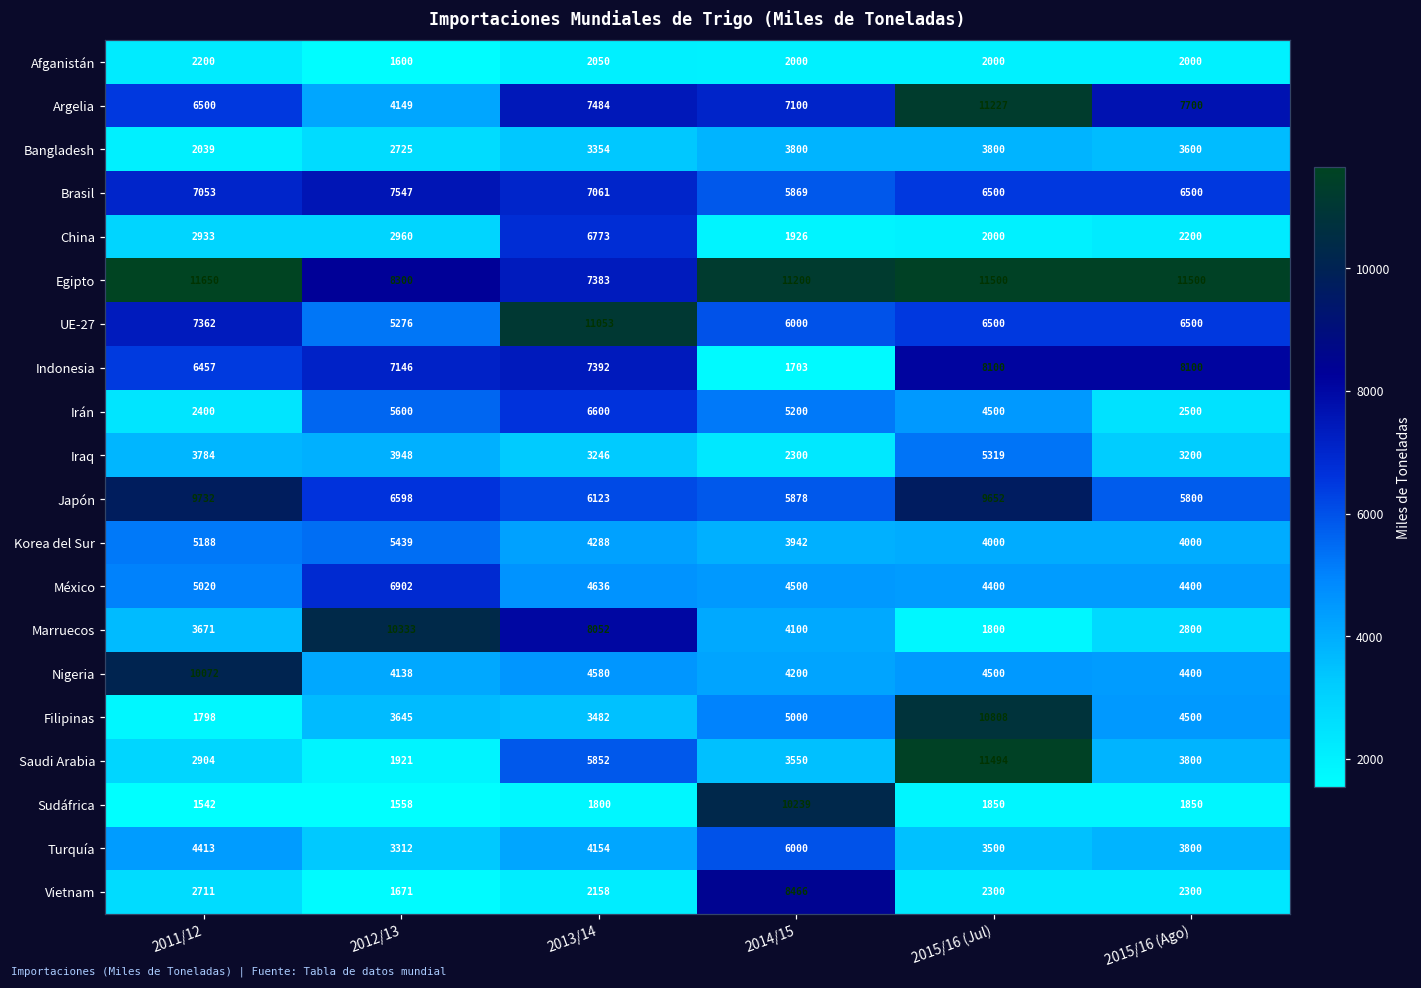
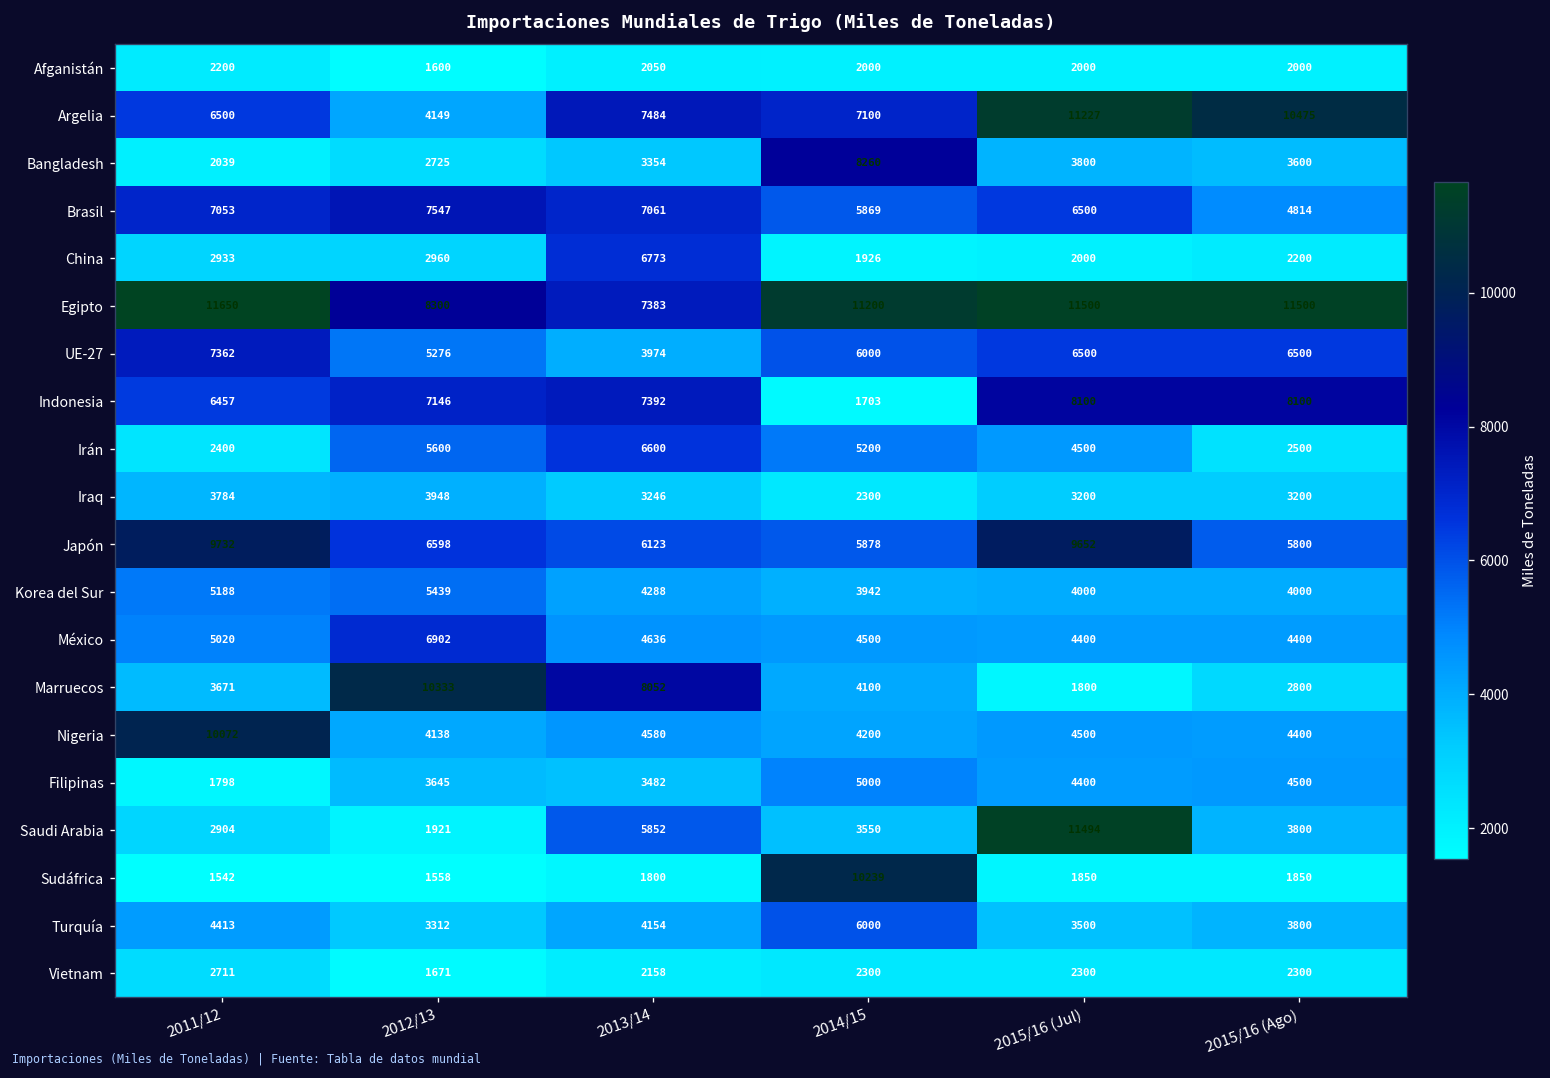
  {
    "Afganistán": {
      "2011/12": 2200,
      "2012/13": 1600,
      "2013/14": 2050,
      "2014/15": 2000,
      "2015/16 (Jul)": 2000,
      "2015/16 (Ago)": 2000
    },
    "Argelia": {
      "2011/12": 6500,
      "2012/13": 4149,
      "2013/14": 7484,
      "2014/15": 7100,
-     "2015/16 (Ago)": 7700
+     "2015/16 (Ago)": 10475
    },
    "Bangladesh": {
      "2011/12": 2039,
      "2012/13": 2725,
      "2013/14": 3354,
-     "2014/15": 3800,
+     "2014/15": 8260,
      "2015/16 (Jul)": 3800,
      "2015/16 (Ago)": 3600
    },
    "Brasil": {
      "2011/12": 7053,
      "2012/13": 7547,
      "2013/14": 7061,
      "2014/15": 5869,
      "2015/16 (Jul)": 6500,
-     "2015/16 (Ago)": 6500
+     "2015/16 (Ago)": 4814
    },
    "China": {
      "2011/12": 2933,
      "2012/13": 2960,
      "2013/14": 6773,
      "2014/15": 1926,
      "2015/16 (Jul)": 2000,
      "2015/16 (Ago)": 2200
    },
    "Egipto": {
      "2012/13": 8300,
      "2013/14": 7383
    },
    "UE-27": {
      "2011/12": 7362,
      "2012/13": 5276,
-     "2013/14": 11053,
+     "2013/14": 3974,
      "2014/15": 6000,
      "2015/16 (Jul)": 6500,
      "2015/16 (Ago)": 6500
    },
    "Indonesia": {
      "2011/12": 6457,
      "2012/13": 7146,
      "2013/14": 7392,
      "2014/15": 1703,
      "2015/16 (Jul)": 8100,
      "2015/16 (Ago)": 8100
    },
    "Irán": {
      "2011/12": 2400,
      "2012/13": 5600,
      "2013/14": 6600,
      "2014/15": 5200,
      "2015/16 (Jul)": 4500,
      "2015/16 (Ago)": 2500
    },
    "Iraq": {
      "2011/12": 3784,
      "2012/13": 3948,
      "2013/14": 3246,
      "2014/15": 2300,
-     "2015/16 (Jul)": 5319,
+     "2015/16 (Jul)": 3200,
      "2015/16 (Ago)": 3200
    },
    "Japón": {
      "2011/12": 9732,
      "2012/13": 6598,
      "2013/14": 6123,
      "2014/15": 5878,
      "2015/16 (Jul)": 9652,
      "2015/16 (Ago)": 5800
    },
    "Korea del Sur": {
      "2011/12": 5188,
      "2012/13": 5439,
      "2013/14": 4288,
      "2014/15": 3942,
      "2015/16 (Jul)": 4000,
      "2015/16 (Ago)": 4000
    },
    "México": {
      "2011/12": 5020,
      "2012/13": 6902,
      "2013/14": 4636,
      "2014/15": 4500,
      "2015/16 (Jul)": 4400,
      "2015/16 (Ago)": 4400
    },
    "Marruecos": {
      "2011/12": 3671,
      "2012/13": 10333,
      "2013/14": 8052,
      "2014/15": 4100,
      "2015/16 (Jul)": 1800,
      "2015/16 (Ago)": 2800
    },
    "Nigeria": {
      "2011/12": 10072,
      "2012/13": 4138,
      "2013/14": 4580,
      "2014/15": 4200,
      "2015/16 (Jul)": 4500,
      "2015/16 (Ago)": 4400
    },
    "Filipinas": {
      "2011/12": 1798,
      "2012/13": 3645,
      "2013/14": 3482,
      "2014/15": 5000,
-     "2015/16 (Jul)": 10808,
+     "2015/16 (Jul)": 4400,
      "2015/16 (Ago)": 4500
    },
    "Saudi Arabia": {
      "2011/12": 2904,
      "2012/13": 1921,
      "2013/14": 5852,
      "2014/15": 3550,
      "2015/16 (Ago)": 3800
    },
    "Sudáfrica": {
      "2011/12": 1542,
      "2012/13": 1558,
      "2013/14": 1800,
      "2014/15": 10239,
      "2015/16 (Jul)": 1850,
      "2015/16 (Ago)": 1850
    },
    "Turquía": {
      "2011/12": 4413,
      "2012/13": 3312,
      "2013/14": 4154,
      "2014/15": 6000,
      "2015/16 (Jul)": 3500,
      "2015/16 (Ago)": 3800
    },
    "Vietnam": {
      "2011/12": 2711,
      "2012/13": 1671,
      "2013/14": 2158,
-     "2014/15": 8466,
+     "2014/15": 2300,
      "2015/16 (Jul)": 2300,
      "2015/16 (Ago)": 2300
    }
  }
